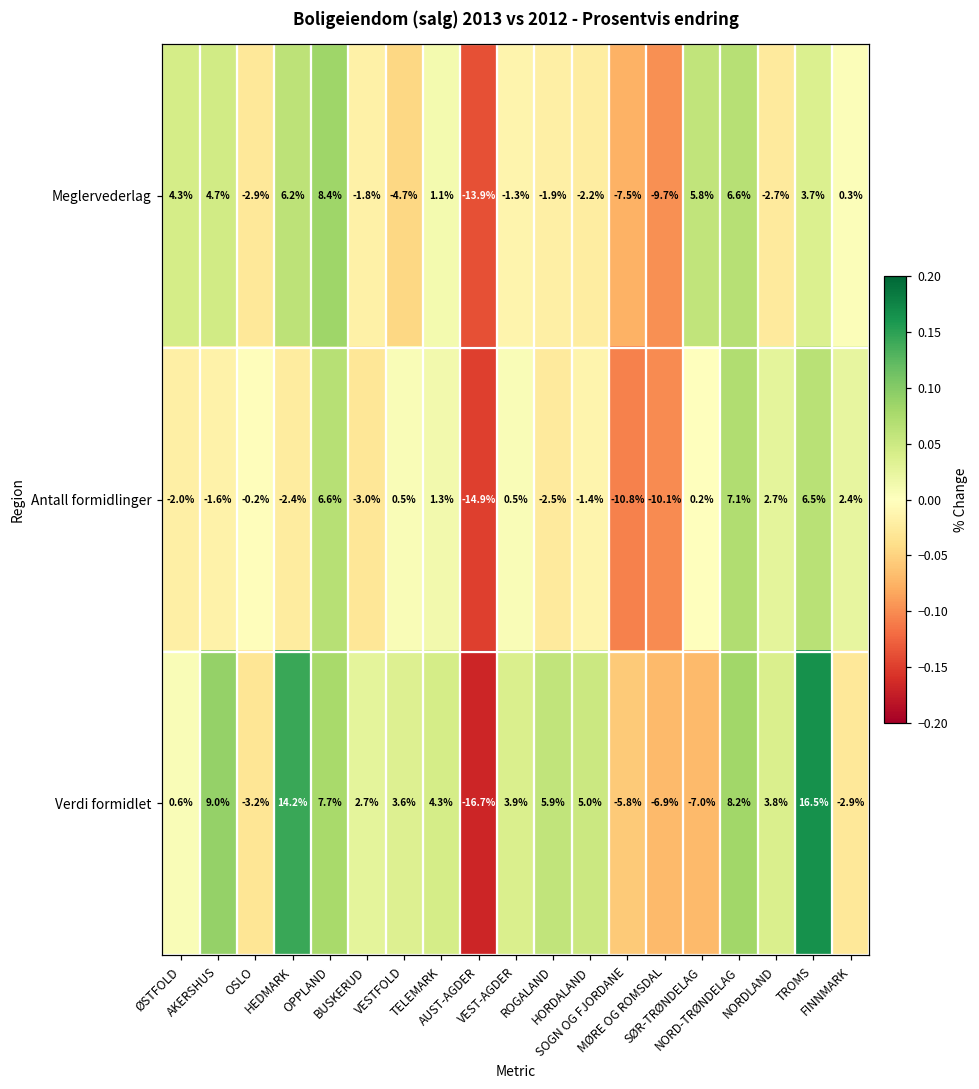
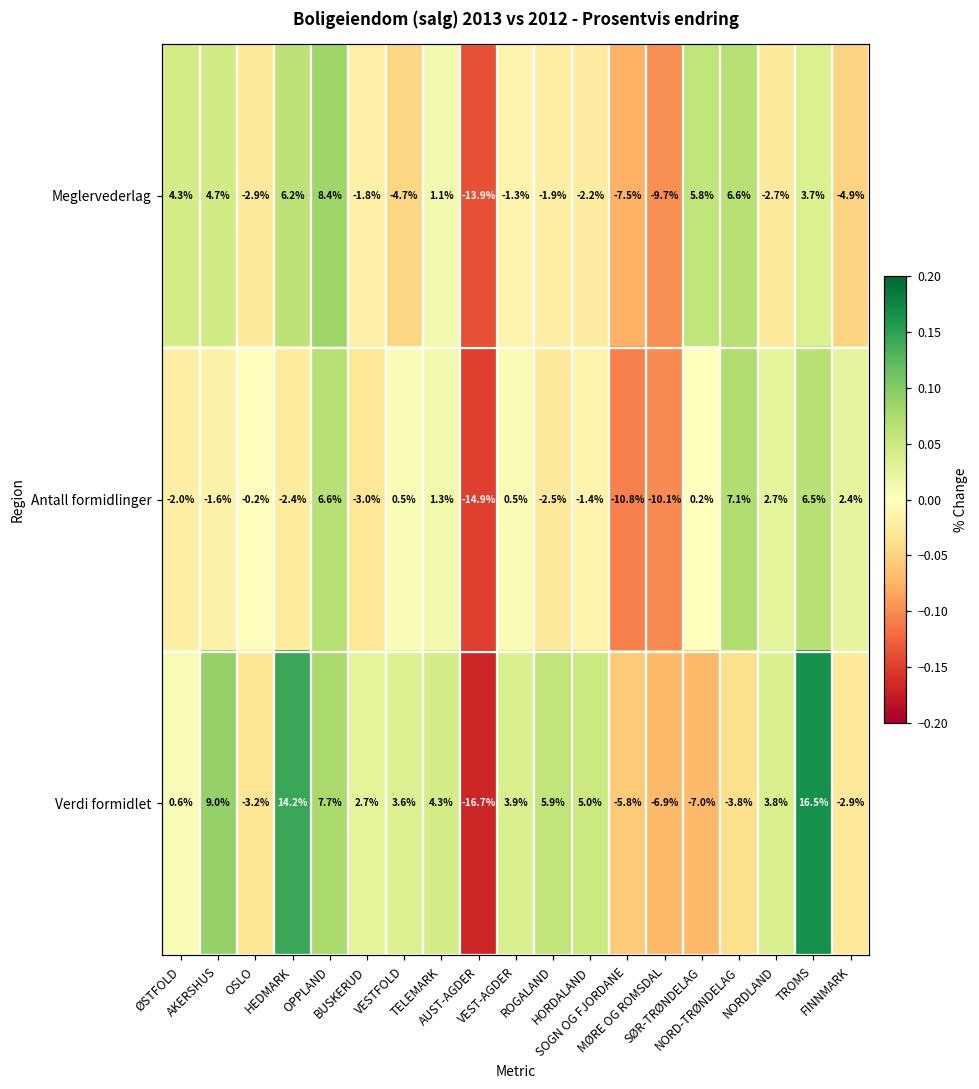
  {
    "Meglervederlag": {
      "ØSTFOLD": "4.3%",
      "AKERSHUS": "4.7%",
      "OSLO": "-2.9%",
      "HEDMARK": "6.2%",
      "OPPLAND": "8.4%",
      "BUSKERUD": "-1.8%",
      "VESTFOLD": "-4.7%",
      "TELEMARK": "1.1%",
      "AUST-AGDER": "-13.9%",
      "VEST-AGDER": "-1.3%",
      "ROGALAND": "-1.9%",
      "HORDALAND": "-2.2%",
      "SOGN OG FJORDANE": "-7.5%",
      "MØRE OG ROMSDAL": "-9.7%",
      "SØR-TRØNDELAG": "5.8%",
      "NORD-TRØNDELAG": "6.6%",
      "NORDLAND": "-2.7%",
      "TROMS": "3.7%",
-     "FINNMARK": "0.3%"
+     "FINNMARK": "-4.9%"
    },
    "Antall formidlinger": {
      "ØSTFOLD": "-2.0%",
      "AKERSHUS": "-1.6%",
      "OSLO": "-0.2%",
      "HEDMARK": "-2.4%",
      "OPPLAND": "6.6%",
      "BUSKERUD": "-3.0%",
      "VESTFOLD": "0.5%",
      "TELEMARK": "1.3%",
      "AUST-AGDER": "-14.9%",
      "VEST-AGDER": "0.5%",
      "ROGALAND": "-2.5%",
      "HORDALAND": "-1.4%",
      "SOGN OG FJORDANE": "-10.8%",
      "MØRE OG ROMSDAL": "-10.1%",
      "SØR-TRØNDELAG": "0.2%",
      "NORD-TRØNDELAG": "7.1%",
      "NORDLAND": "2.7%",
      "TROMS": "6.5%",
      "FINNMARK": "2.4%"
    },
    "Verdi formidlet": {
      "ØSTFOLD": "0.6%",
      "AKERSHUS": "9.0%",
      "OSLO": "-3.2%",
      "HEDMARK": "14.2%",
      "OPPLAND": "7.7%",
      "BUSKERUD": "2.7%",
      "VESTFOLD": "3.6%",
      "TELEMARK": "4.3%",
      "AUST-AGDER": "-16.7%",
      "VEST-AGDER": "3.9%",
      "ROGALAND": "5.9%",
      "HORDALAND": "5.0%",
      "SOGN OG FJORDANE": "-5.8%",
      "MØRE OG ROMSDAL": "-6.9%",
      "SØR-TRØNDELAG": "-7.0%",
-     "NORD-TRØNDELAG": "8.2%",
+     "NORD-TRØNDELAG": "-3.8%",
      "NORDLAND": "3.8%",
      "TROMS": "16.5%",
      "FINNMARK": "-2.9%"
    }
  }
